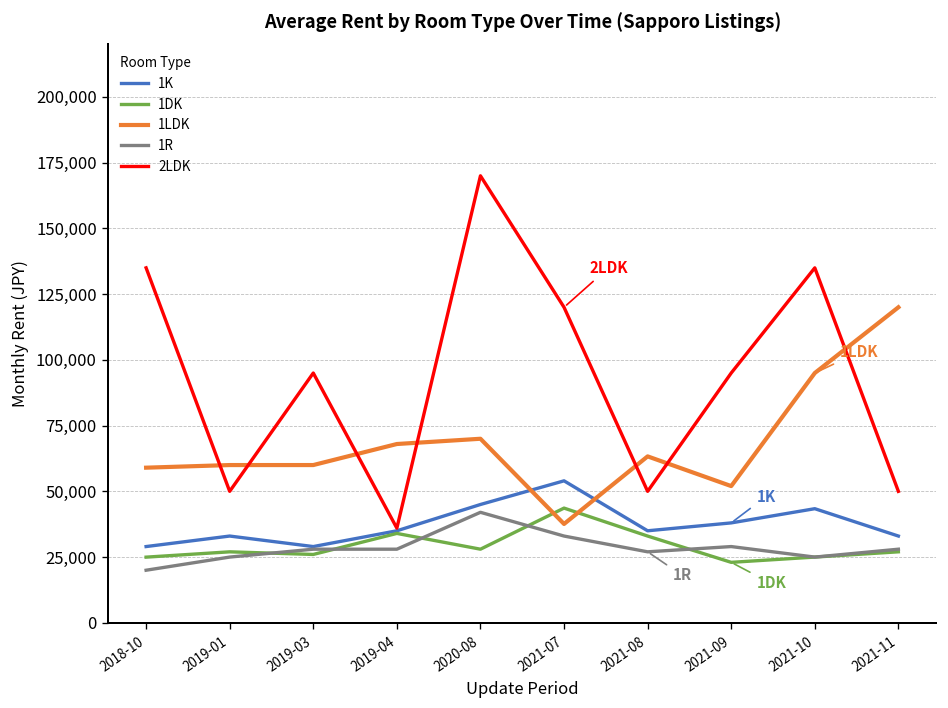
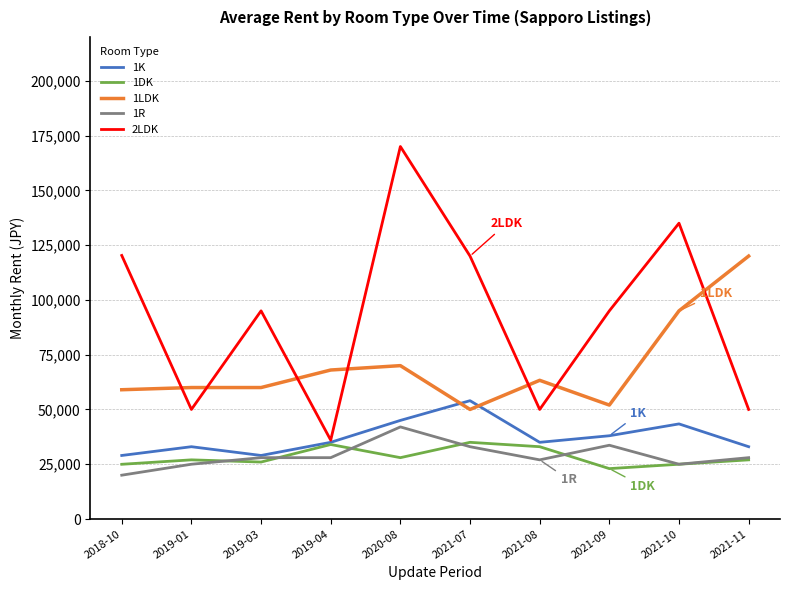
  {
    "1K": {
      "2018-10": "29,000",
      "2019-01": "33,000",
      "2020-08": "45,000",
      "2021-07": "54,000",
      "2021-08": "35,000",
      "2021-10": "43,000",
      "2021-11": "33,000"
    },
    "1DK": {
      "2018-10": "25,000",
      "2019-01": "27,000",
      "2019-03": "26,000",
      "2020-08": "28,000",
-     "2021-07": "44,000",
+     "2021-07": "35,000",
      "2021-08": "33,000"
    },
    "1LDK": {
      "2018-10": "59,000",
      "2019-01": "60,000",
      "2019-03": "60,000",
      "2019-04": "68,000",
      "2020-08": "70,000",
-     "2021-07": "38,000",
+     "2021-07": "50,000",
      "2021-08": "63,000",
      "2021-11": "120,000"
    },
    "1R": {
      "2018-10": "20,000",
      "2019-01": "25,000",
      "2019-04": "28,000",
      "2020-08": "42,000",
      "2021-07": "33,000",
-     "2021-09": "29,000"
+     "2021-09": "34,000"
    },
    "2LDK": {
-     "2018-10": "135,000",
+     "2018-10": "120,000",
      "2019-01": "50,000",
      "2019-03": "95,000",
      "2020-08": "170,000",
      "2021-08": "50,000",
      "2021-09": "95,000",
      "2021-10": "135,000",
      "2021-11": "50,000"
    }
  }
